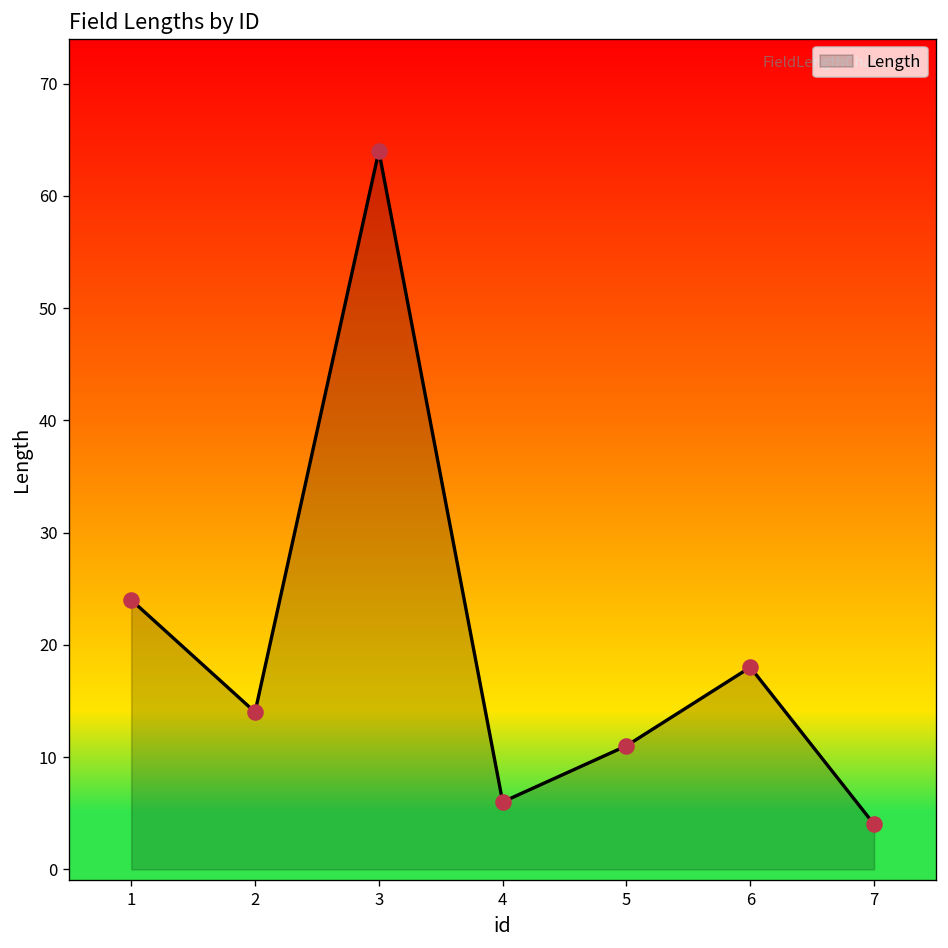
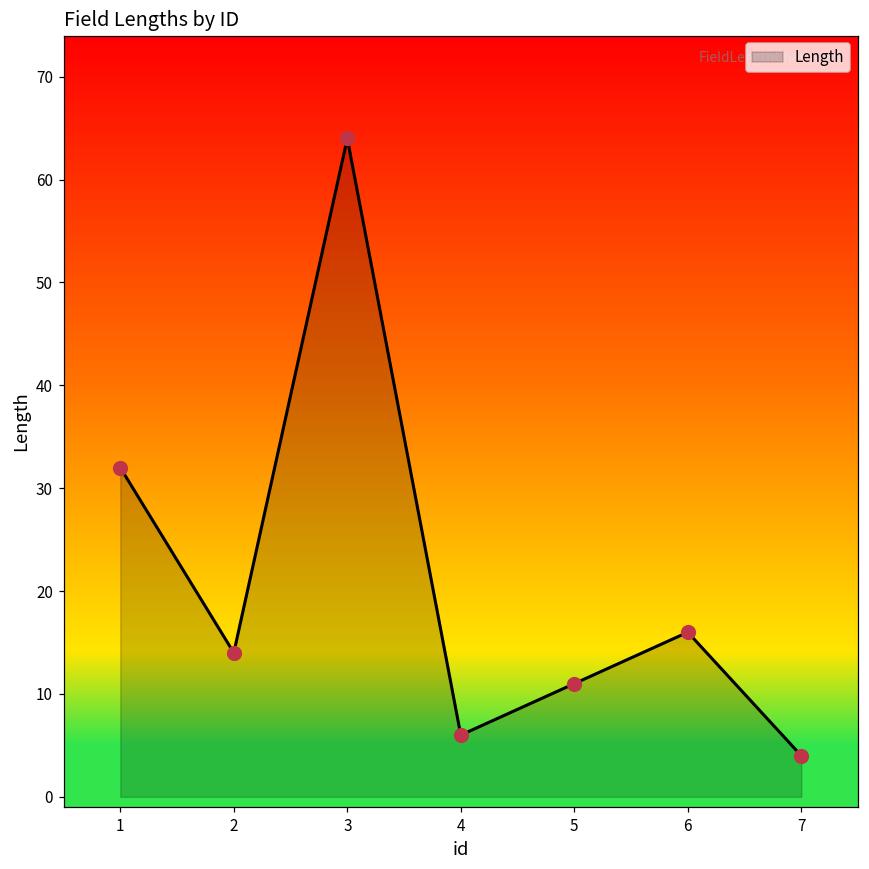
  {
-   "1": 24,
+   "1": 32,
    "2": 14,
    "3": 64,
    "4": 6,
    "5": 11,
-   "6": 18,
+   "6": 16,
    "7": 4
  }
